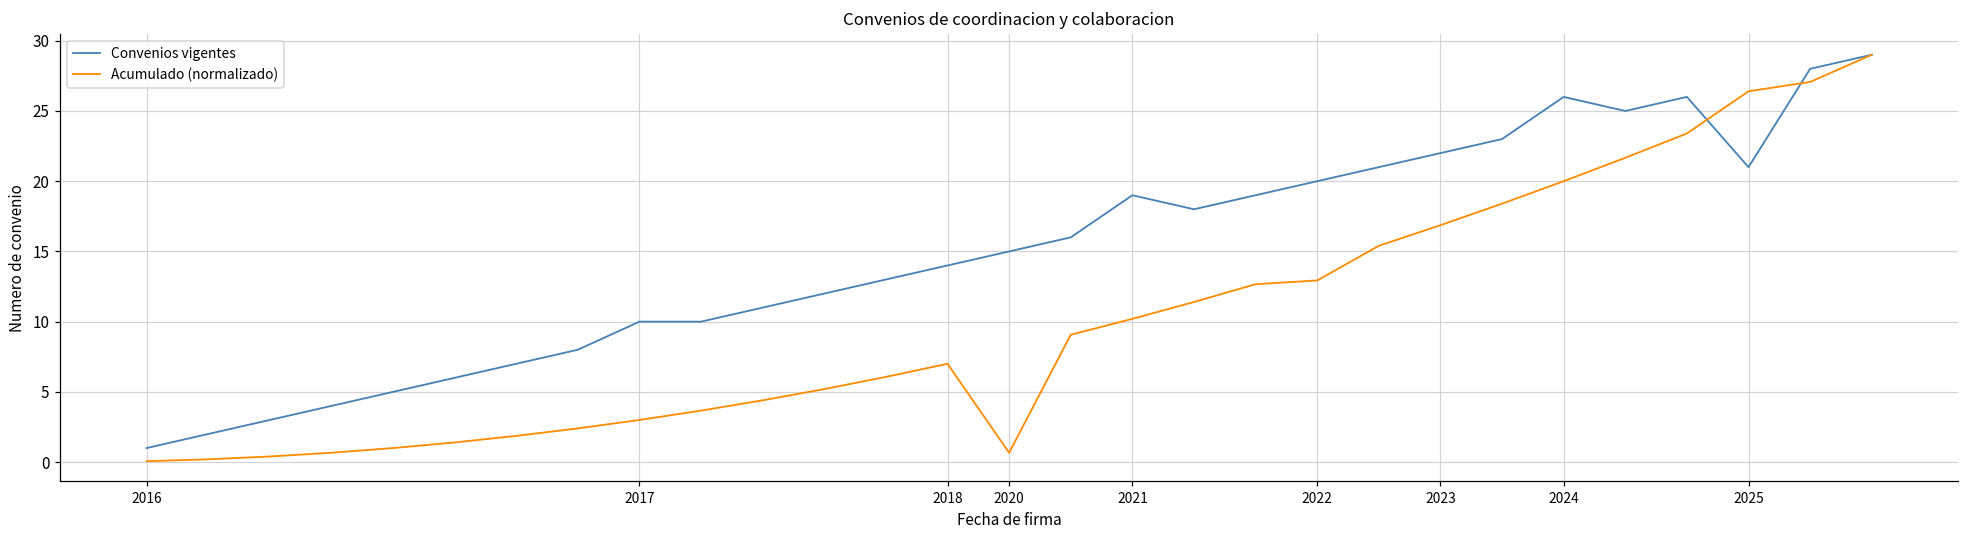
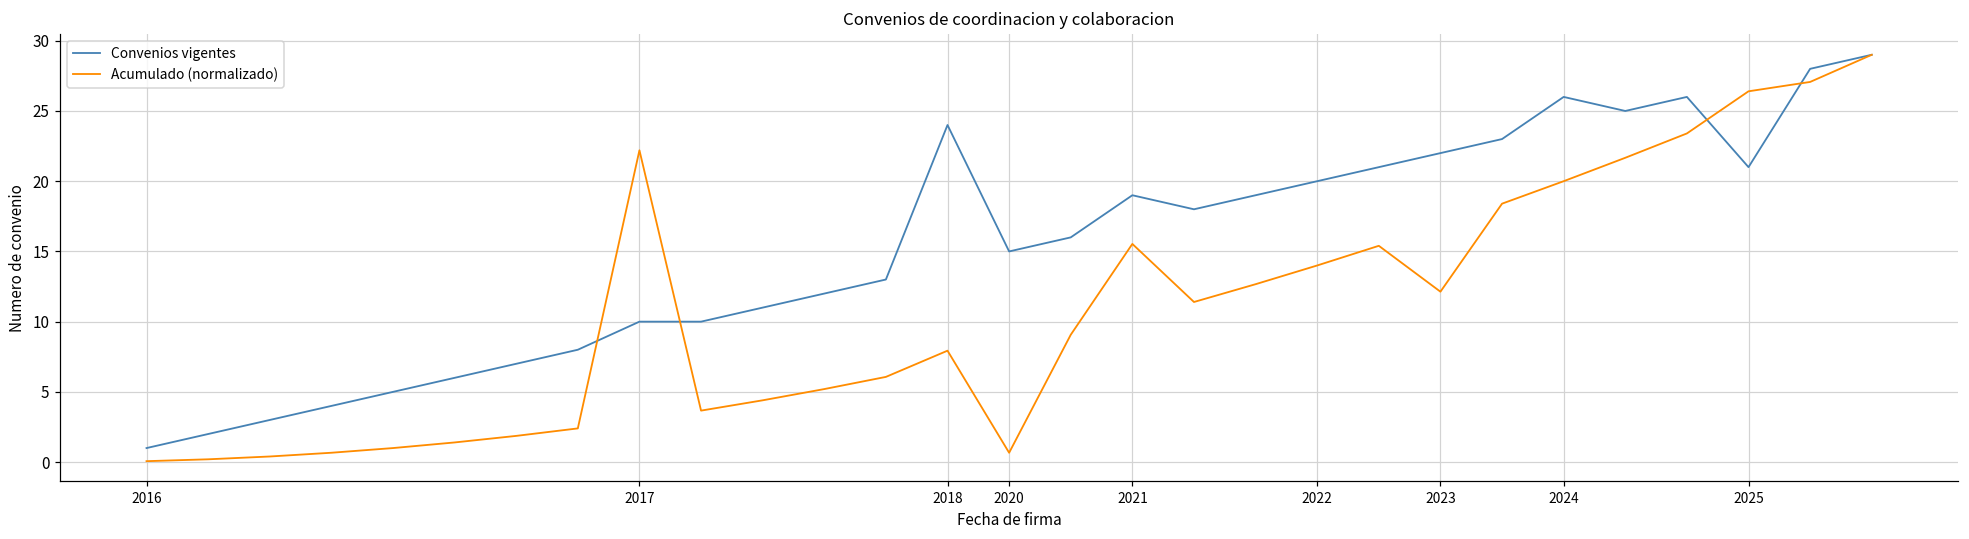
  {
    "Convenios vigentes": {
      "2016": 1,
      "2017": 10,
-     "2018": 14,
+     "2018": 24,
      "2020": 15,
      "2021": 19,
      "2022": 20,
      "2023": 22,
      "2024": 26,
      "2025": 21
    },
    "Acumulado (normalizado)": {
      "2016": 0.1,
-     "2017": 3.0,
-     "2018": 7.0,
+     "2017": 22.2,
+     "2018": 7.9,
      "2020": 0.7,
-     "2021": 10.2,
-     "2022": 12.9,
-     "2023": 16.9,
+     "2021": 15.5,
+     "2022": 14.0,
+     "2023": 12.1,
      "2024": 20.0,
      "2025": 26.4
    }
  }
